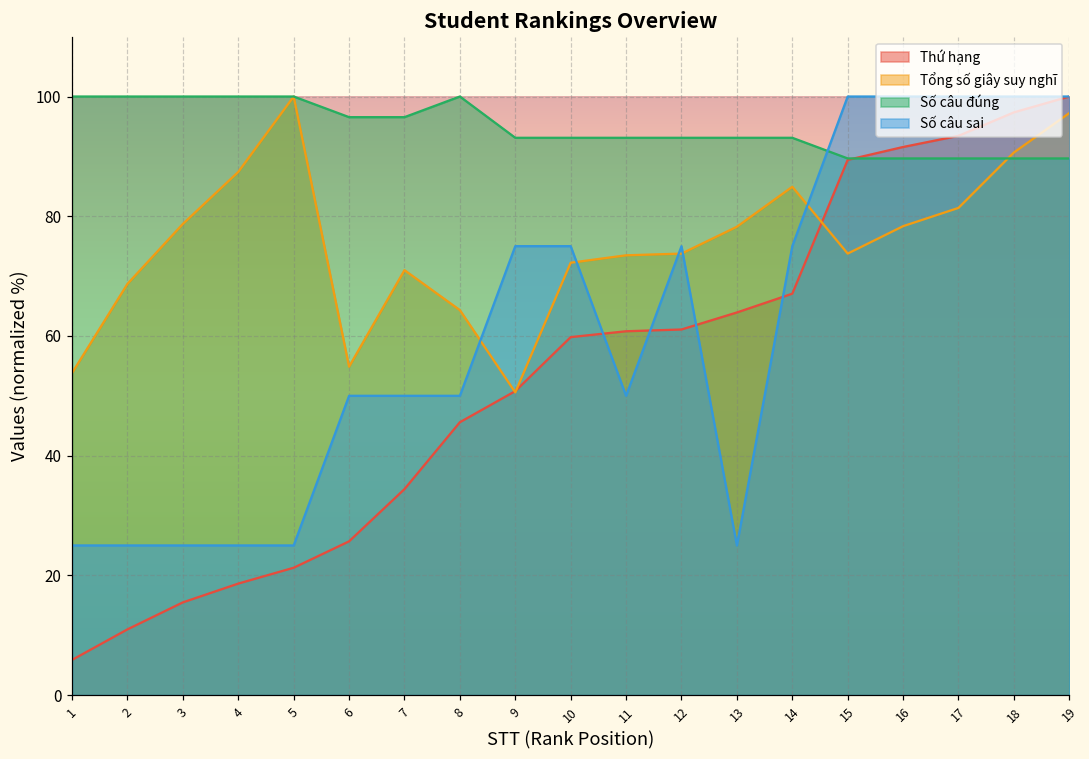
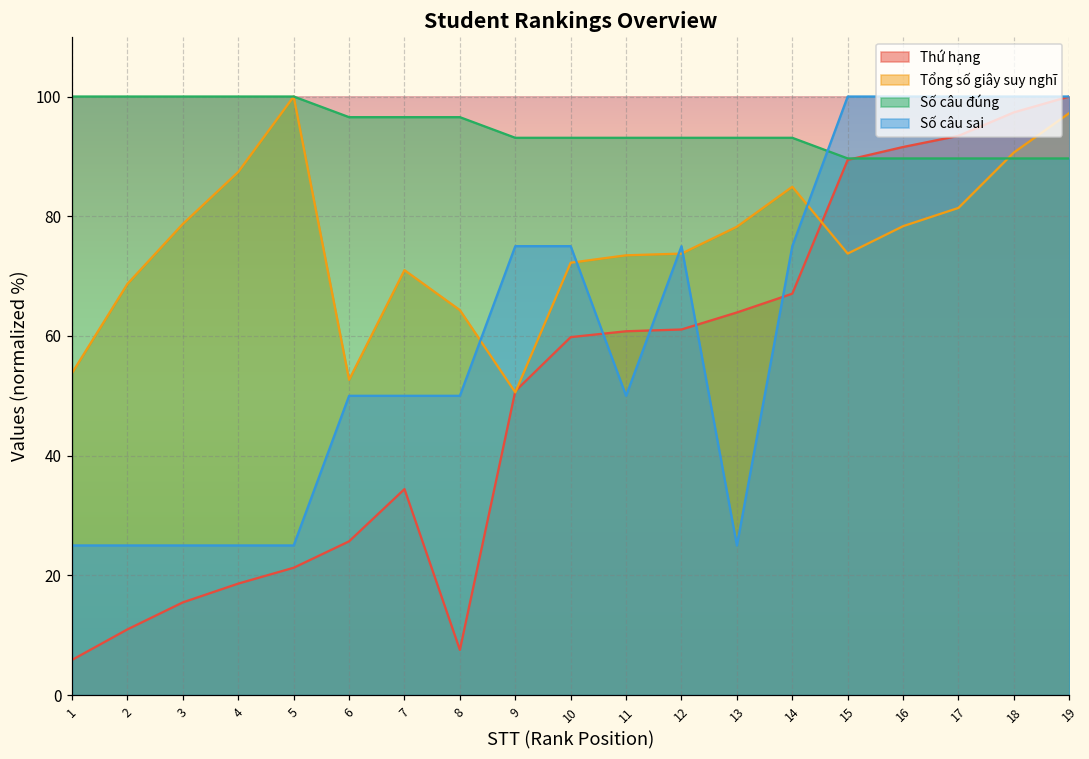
  {
    "Thứ hạng": {
      "1": 6,
      "2": 11,
      "3": 15,
      "4": 19,
      "5": 21,
      "6": 26,
      "7": 34,
-     "8": 46,
+     "8": 8,
      "10": 60,
      "11": 61,
      "12": 61,
      "13": 64,
      "14": 67,
      "16": 92
    },
    "Tổng số giây suy nghĩ": {
      "1": 54,
      "2": 69,
      "3": 79,
      "4": 87,
-     "6": 55,
+     "6": 53,
      "7": 71,
      "8": 64,
      "10": 72,
      "11": 73,
      "12": 74,
      "13": 78,
      "14": 85,
      "15": 74,
      "16": 78,
      "17": 81,
      "18": 91,
      "19": 97
    },
    "Số câu đúng": {
      "1": 100,
      "2": 100,
      "3": 100,
      "4": 100,
      "6": 97,
      "7": 97,
-     "8": 100,
+     "8": 97,
      "9": 93,
      "10": 93,
      "11": 93,
      "12": 93,
      "13": 93,
      "14": 93,
      "16": 90,
      "17": 90,
      "18": 90,
      "19": 90
    },
    "Số câu sai": {
      "1": 25,
      "2": 25,
      "3": 25,
      "4": 25,
      "5": 25,
      "6": 50,
      "7": 50,
      "8": 50,
      "9": 75,
      "10": 75,
      "11": 50,
      "12": 75,
      "13": 25,
      "14": 75,
      "15": 100
    }
  }
